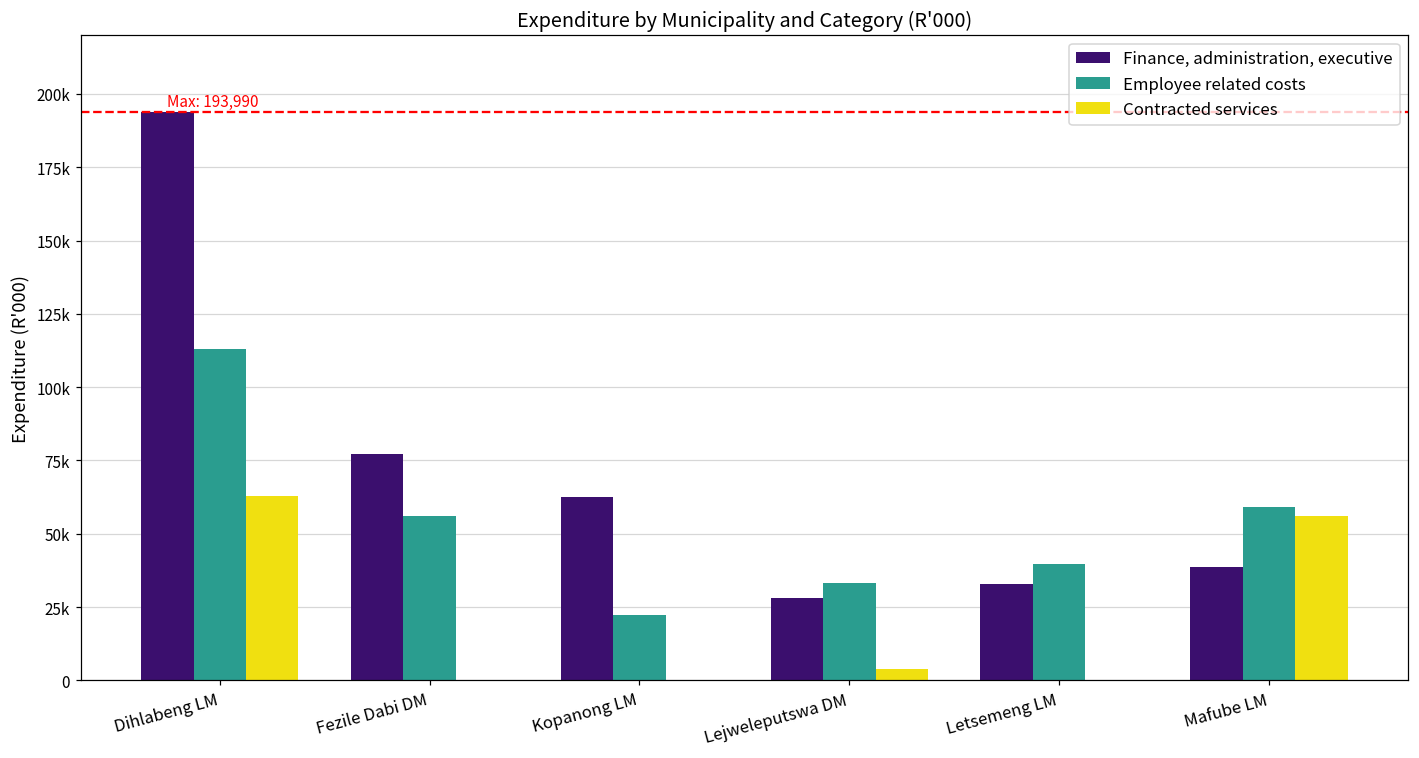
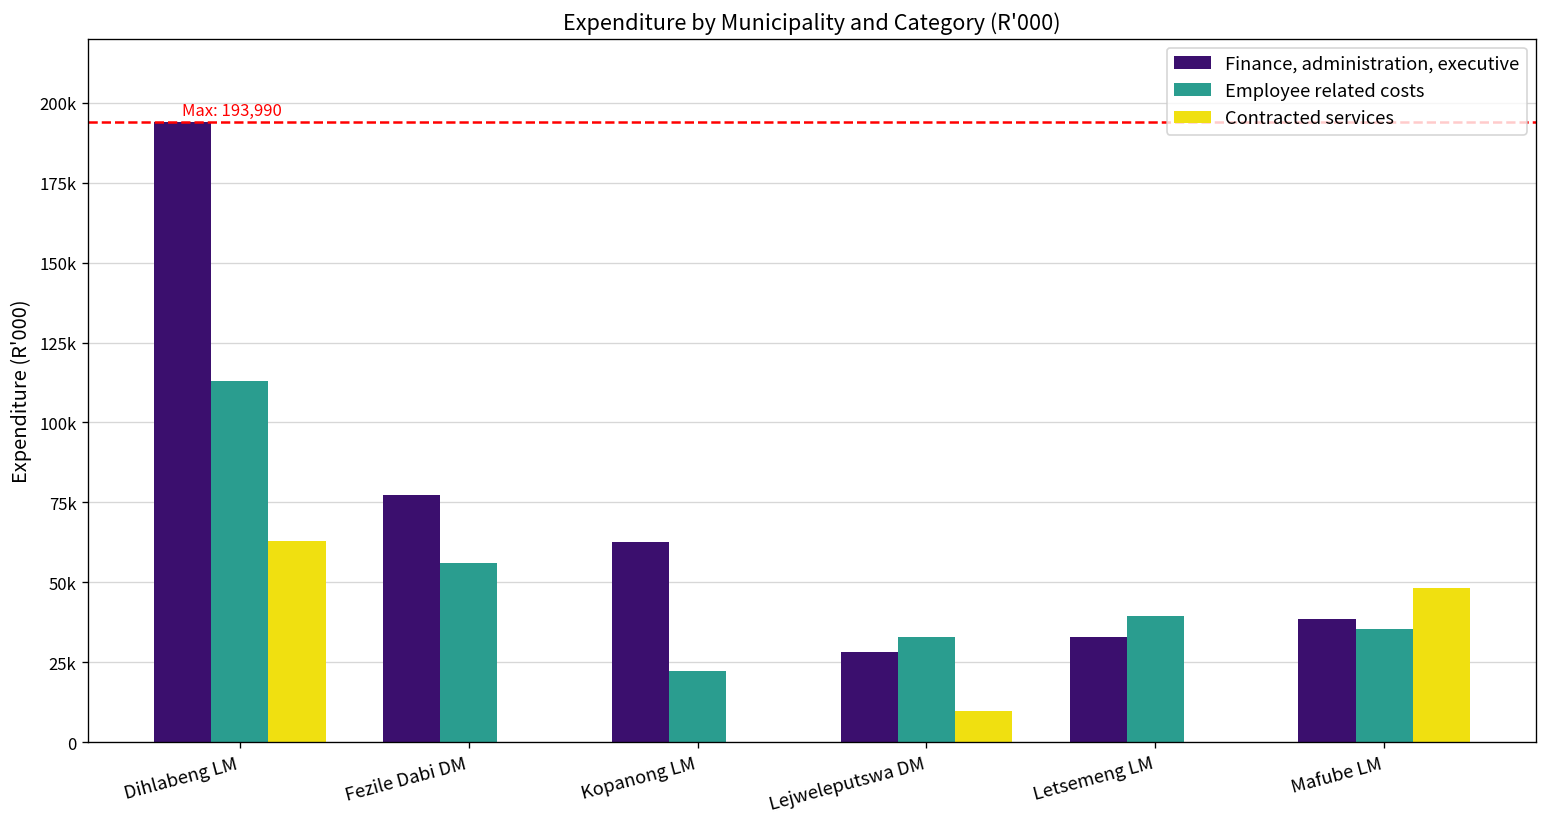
  {
    "Finance, administration, executive": {
      "Dihlabeng LM": "193,990"
    },
    "Employee related costs": {
      "Dihlabeng LM": "113000",
      "Fezile Dabi DM": "56000",
      "Kopanong LM": "22000",
      "Lejweleputswa DM": "33000",
      "Letsemeng LM": "40000",
-     "Mafube LM": "59000"
+     "Mafube LM": "35000"
    },
    "Contracted services": {
      "Dihlabeng LM": "63000",
      "Fezile Dabi DM": "0",
      "Kopanong LM": "0",
-     "Lejweleputswa DM": "4000",
+     "Lejweleputswa DM": "10000",
      "Letsemeng LM": "0",
-     "Mafube LM": "56000"
+     "Mafube LM": "48000"
    }
  }
